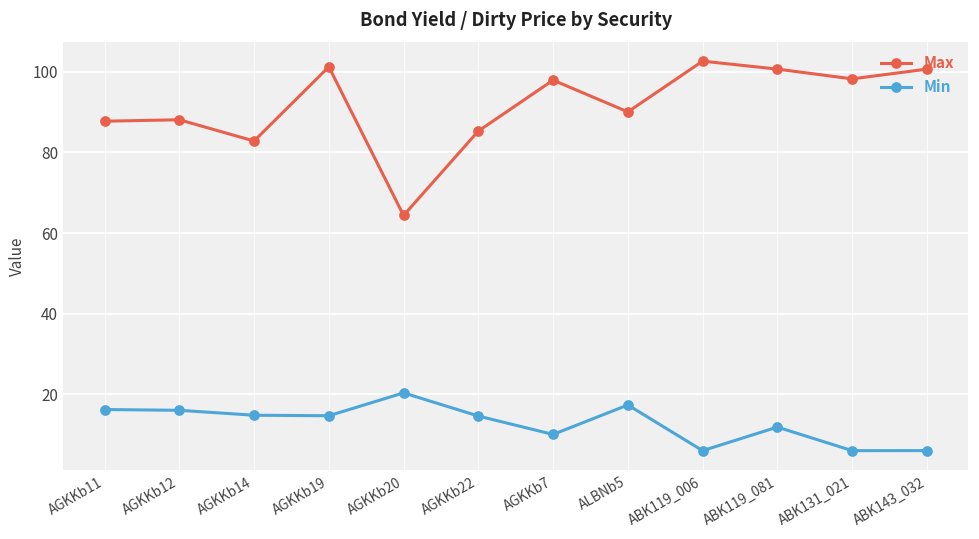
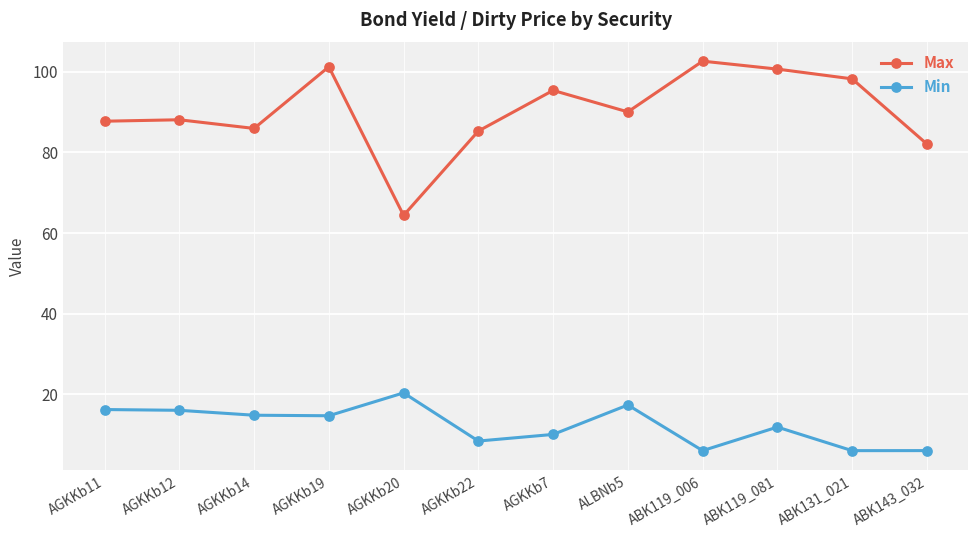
  {
    "Max": {
      "AGKKb11": 88,
      "AGKKb12": 88,
-     "AGKKb14": 83,
+     "AGKKb14": 86,
      "AGKKb19": 101,
      "AGKKb20": 64,
      "AGKKb22": 85,
-     "AGKKb7": 98,
+     "AGKKb7": 95,
      "ALBNb5": 90,
      "ABK119_006": 103,
      "ABK119_081": 101,
      "ABK131_021": 98,
-     "ABK143_032": 101
+     "ABK143_032": 82
    },
    "Min": {
      "AGKKb11": 16,
      "AGKKb12": 16,
      "AGKKb14": 15,
      "AGKKb19": 15,
      "AGKKb20": 20,
-     "AGKKb22": 15,
+     "AGKKb22": 8,
      "AGKKb7": 10,
      "ALBNb5": 17,
      "ABK119_006": 6,
      "ABK119_081": 12,
      "ABK131_021": 6,
      "ABK143_032": 6
    }
  }
